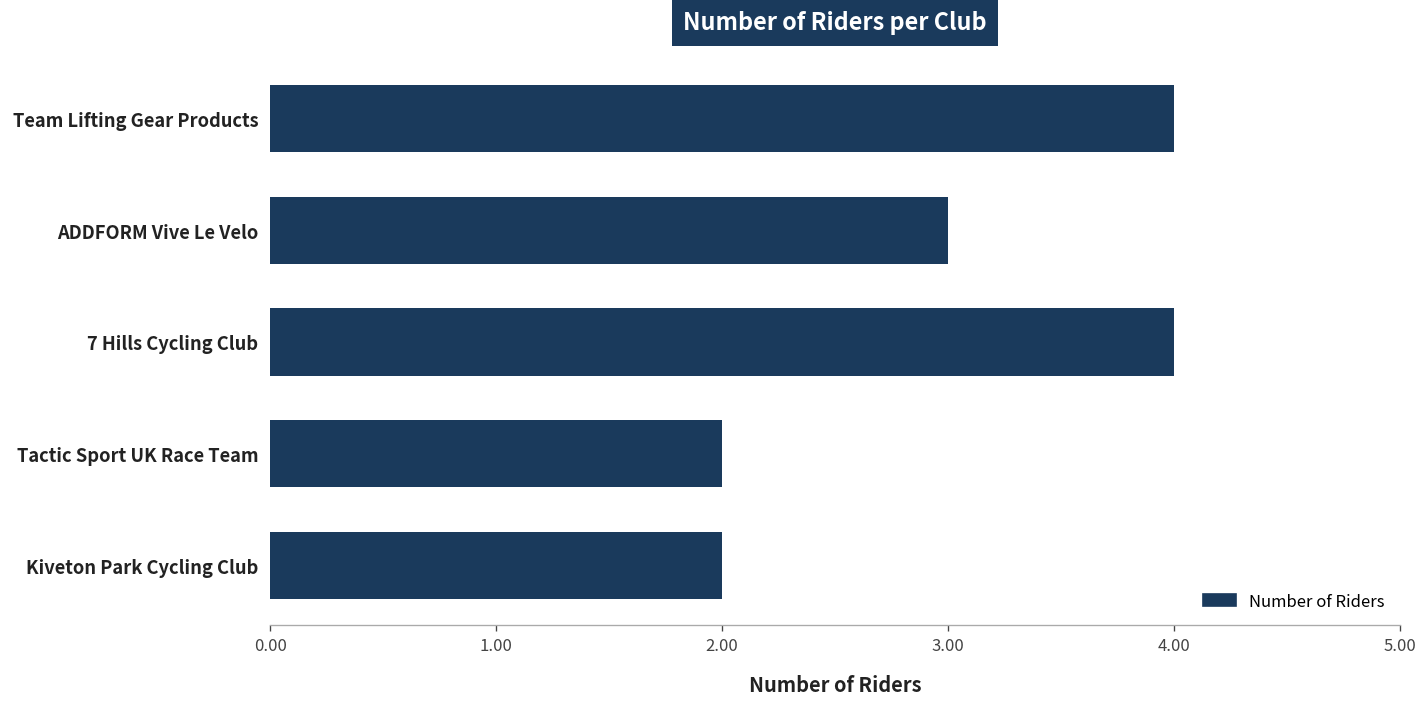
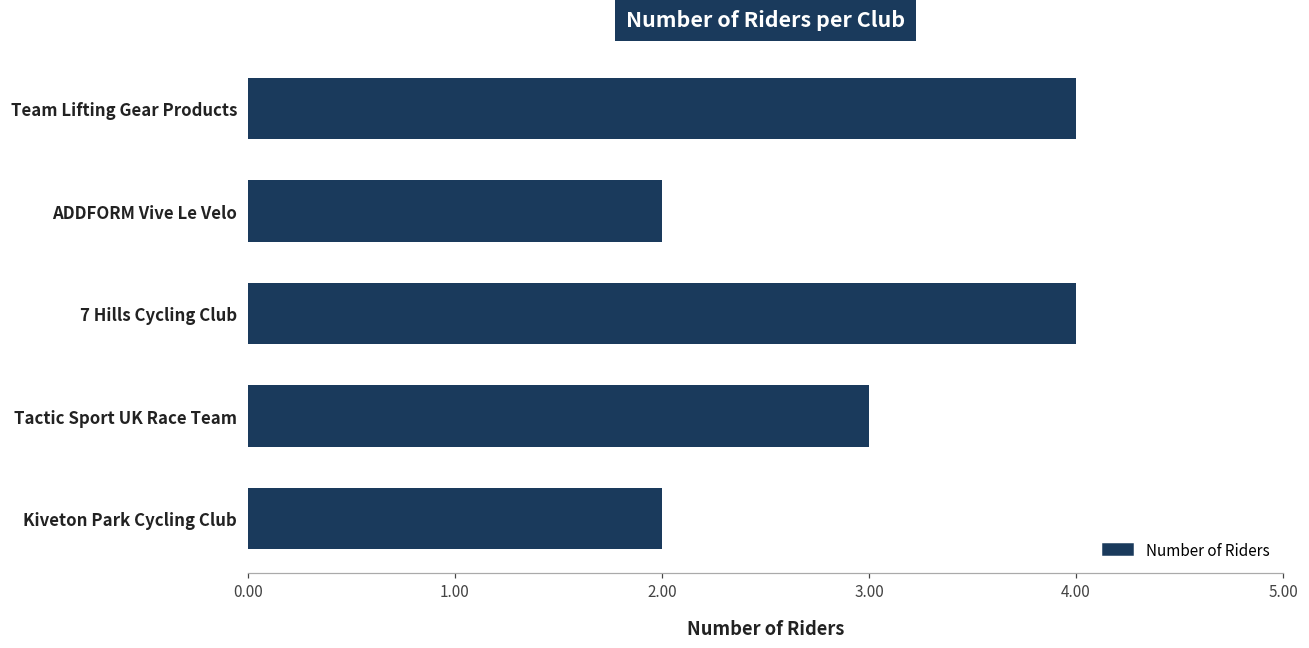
  {
    "Team Lifting Gear Products": 4,
-   "ADDFORM Vive Le Velo": 3,
+   "ADDFORM Vive Le Velo": 2,
    "7 Hills Cycling Club": 4,
-   "Tactic Sport UK Race Team": 2,
+   "Tactic Sport UK Race Team": 3,
    "Kiveton Park Cycling Club": 2
  }
